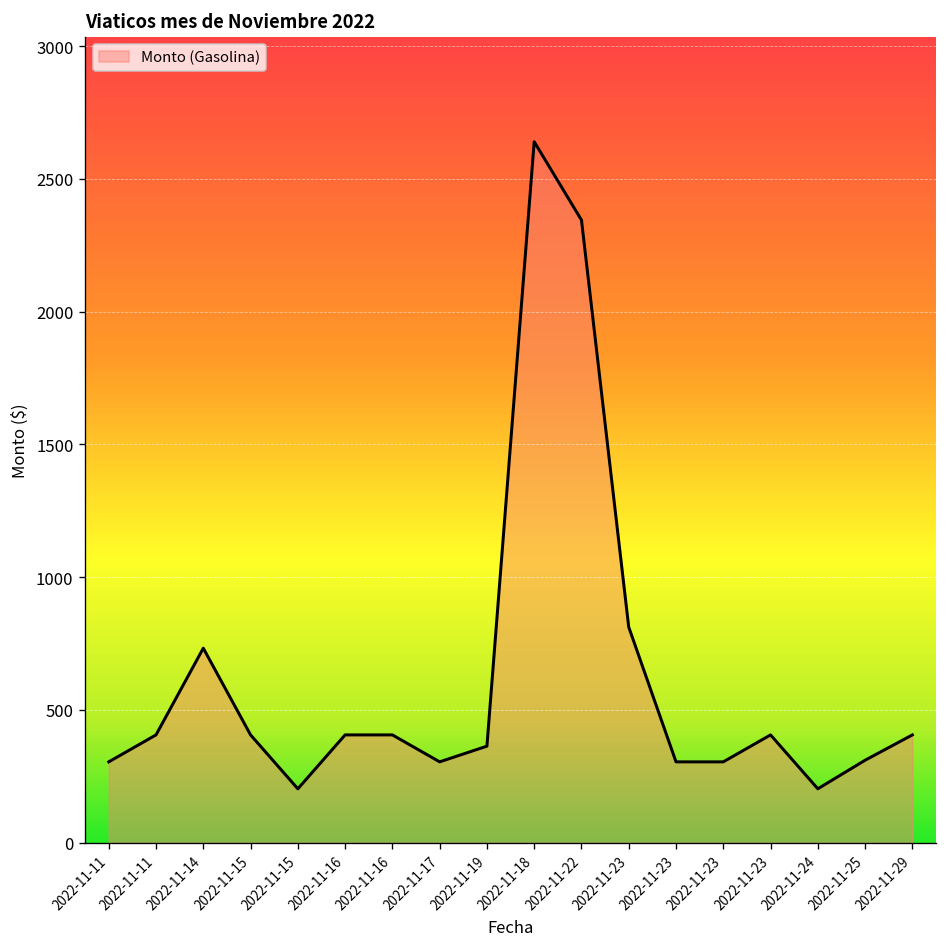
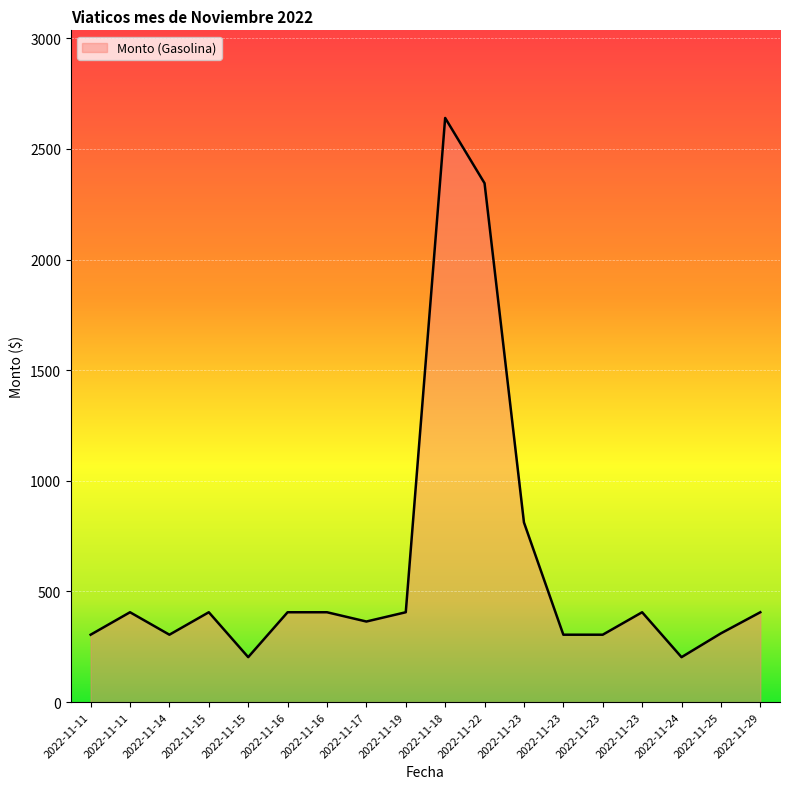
  {
-   "2022-11-14": 730,
-   "2022-11-17": 300,
-   "2022-11-19": 360,
+   "2022-11-14": 300,
+   "2022-11-17": 360,
+   "2022-11-19": 410,
    "2022-11-18": 2640,
    "2022-11-22": 2350,
    "2022-11-24": 200,
    "2022-11-25": 310,
    "2022-11-29": 410
  }
